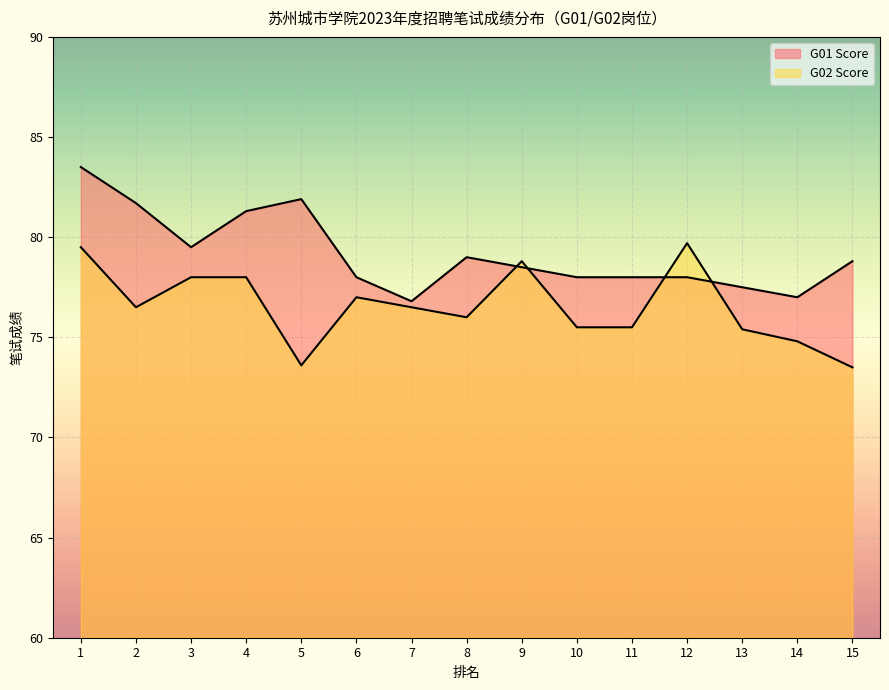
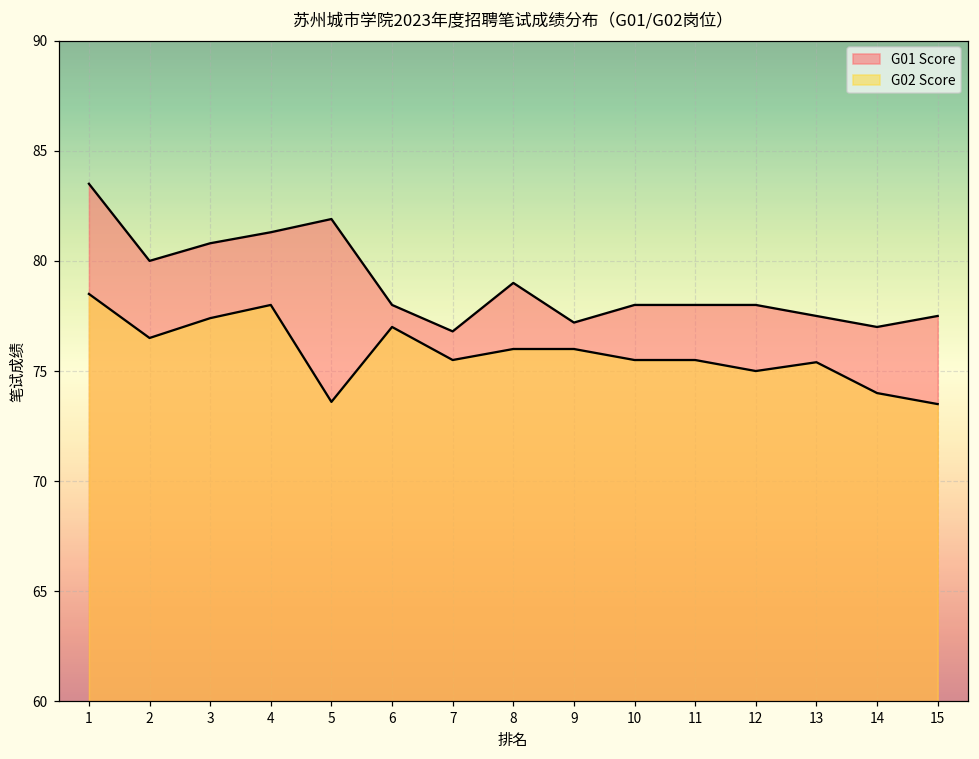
  {
    "G01 Score": {
      "1": 83.5,
-     "2": 81.7,
-     "3": 79.5,
+     "2": 80.0,
+     "3": 80.8,
      "4": 81.3,
      "5": 81.9,
      "6": 78.0,
      "7": 76.8,
      "8": 79.0,
-     "9": 78.5,
+     "9": 77.2,
      "10": 78.0,
      "11": 78.0,
      "12": 78.0,
      "13": 77.5,
      "14": 77.0,
-     "15": 78.8
+     "15": 77.5
    },
    "G02 Score": {
-     "1": 79.5,
+     "1": 78.5,
      "2": 76.5,
-     "3": 78.0,
+     "3": 77.4,
      "4": 78.0,
      "5": 73.6,
      "6": 77.0,
-     "7": 76.5,
+     "7": 75.5,
      "8": 76.0,
-     "9": 78.8,
+     "9": 76.0,
      "10": 75.5,
      "11": 75.5,
-     "12": 79.7,
+     "12": 75.0,
      "13": 75.4,
-     "14": 74.8,
+     "14": 74.0,
      "15": 73.5
    }
  }
